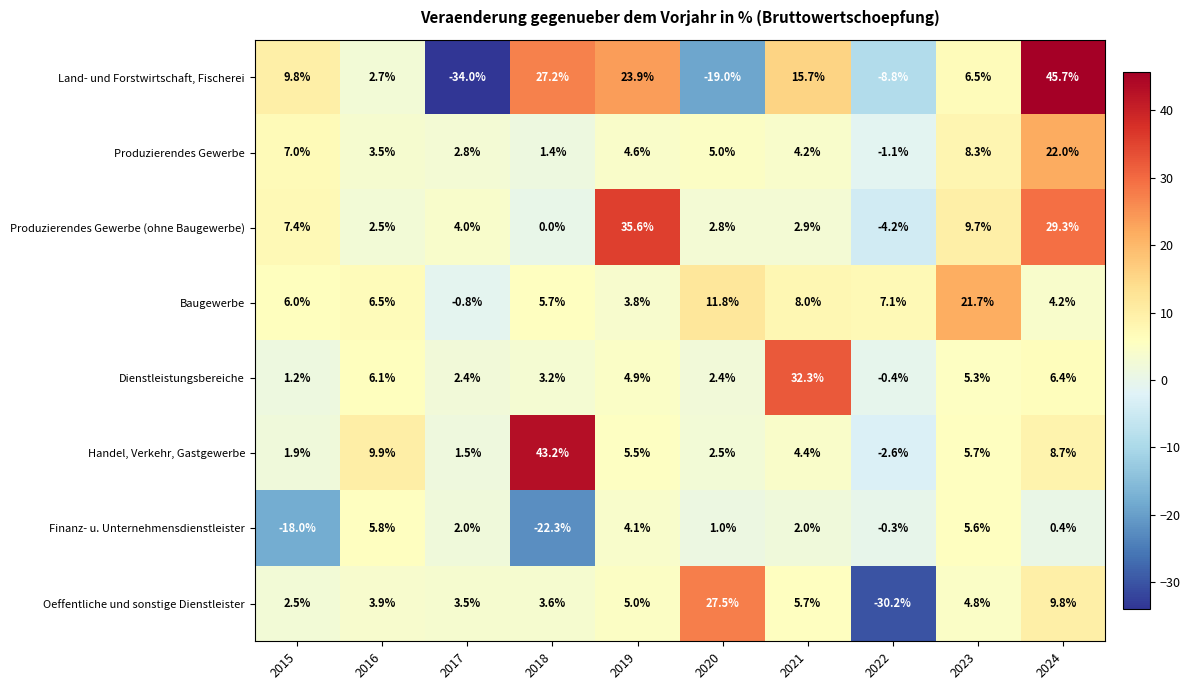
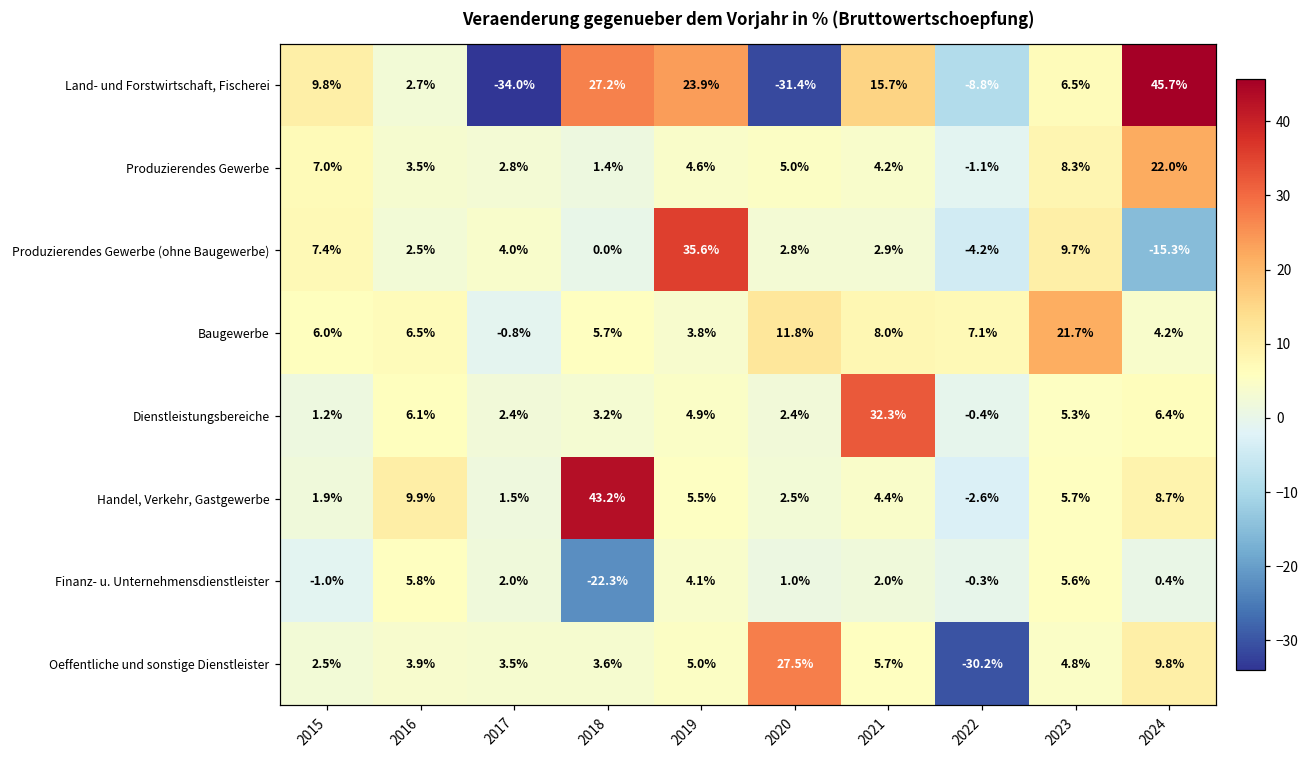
  {
    "Land- und Forstwirtschaft, Fischerei": {
      "2015": "9.8%",
      "2016": "2.7%",
      "2017": "-34.0%",
      "2018": "27.2%",
      "2019": "23.9%",
-     "2020": "-19.0%",
+     "2020": "-31.4%",
      "2021": "15.7%",
      "2022": "-8.8%",
      "2023": "6.5%",
      "2024": "45.7%"
    },
    "Produzierendes Gewerbe": {
      "2015": "7.0%",
      "2016": "3.5%",
      "2017": "2.8%",
      "2018": "1.4%",
      "2019": "4.6%",
      "2020": "5.0%",
      "2021": "4.2%",
      "2022": "-1.1%",
      "2023": "8.3%",
      "2024": "22.0%"
    },
    "Produzierendes Gewerbe (ohne Baugewerbe)": {
      "2015": "7.4%",
      "2016": "2.5%",
      "2017": "4.0%",
      "2018": "0.0%",
      "2019": "35.6%",
      "2020": "2.8%",
      "2021": "2.9%",
      "2022": "-4.2%",
      "2023": "9.7%",
-     "2024": "29.3%"
+     "2024": "-15.3%"
    },
    "Baugewerbe": {
      "2015": "6.0%",
      "2016": "6.5%",
      "2017": "-0.8%",
      "2018": "5.7%",
      "2019": "3.8%",
      "2020": "11.8%",
      "2021": "8.0%",
      "2022": "7.1%",
      "2023": "21.7%",
      "2024": "4.2%"
    },
    "Dienstleistungsbereiche": {
      "2015": "1.2%",
      "2016": "6.1%",
      "2017": "2.4%",
      "2018": "3.2%",
      "2019": "4.9%",
      "2020": "2.4%",
      "2021": "32.3%",
      "2022": "-0.4%",
      "2023": "5.3%",
      "2024": "6.4%"
    },
    "Handel, Verkehr, Gastgewerbe": {
      "2015": "1.9%",
      "2016": "9.9%",
      "2017": "1.5%",
      "2018": "43.2%",
      "2019": "5.5%",
      "2020": "2.5%",
      "2021": "4.4%",
      "2022": "-2.6%",
      "2023": "5.7%",
      "2024": "8.7%"
    },
    "Finanz- u. Unternehmensdienstleister": {
-     "2015": "-18.0%",
+     "2015": "-1.0%",
      "2016": "5.8%",
      "2017": "2.0%",
      "2018": "-22.3%",
      "2019": "4.1%",
      "2020": "1.0%",
      "2021": "2.0%",
      "2022": "-0.3%",
      "2023": "5.6%",
      "2024": "0.4%"
    },
    "Oeffentliche und sonstige Dienstleister": {
      "2015": "2.5%",
      "2016": "3.9%",
      "2017": "3.5%",
      "2018": "3.6%",
      "2019": "5.0%",
      "2020": "27.5%",
      "2021": "5.7%",
      "2022": "-30.2%",
      "2023": "4.8%",
      "2024": "9.8%"
    }
  }
